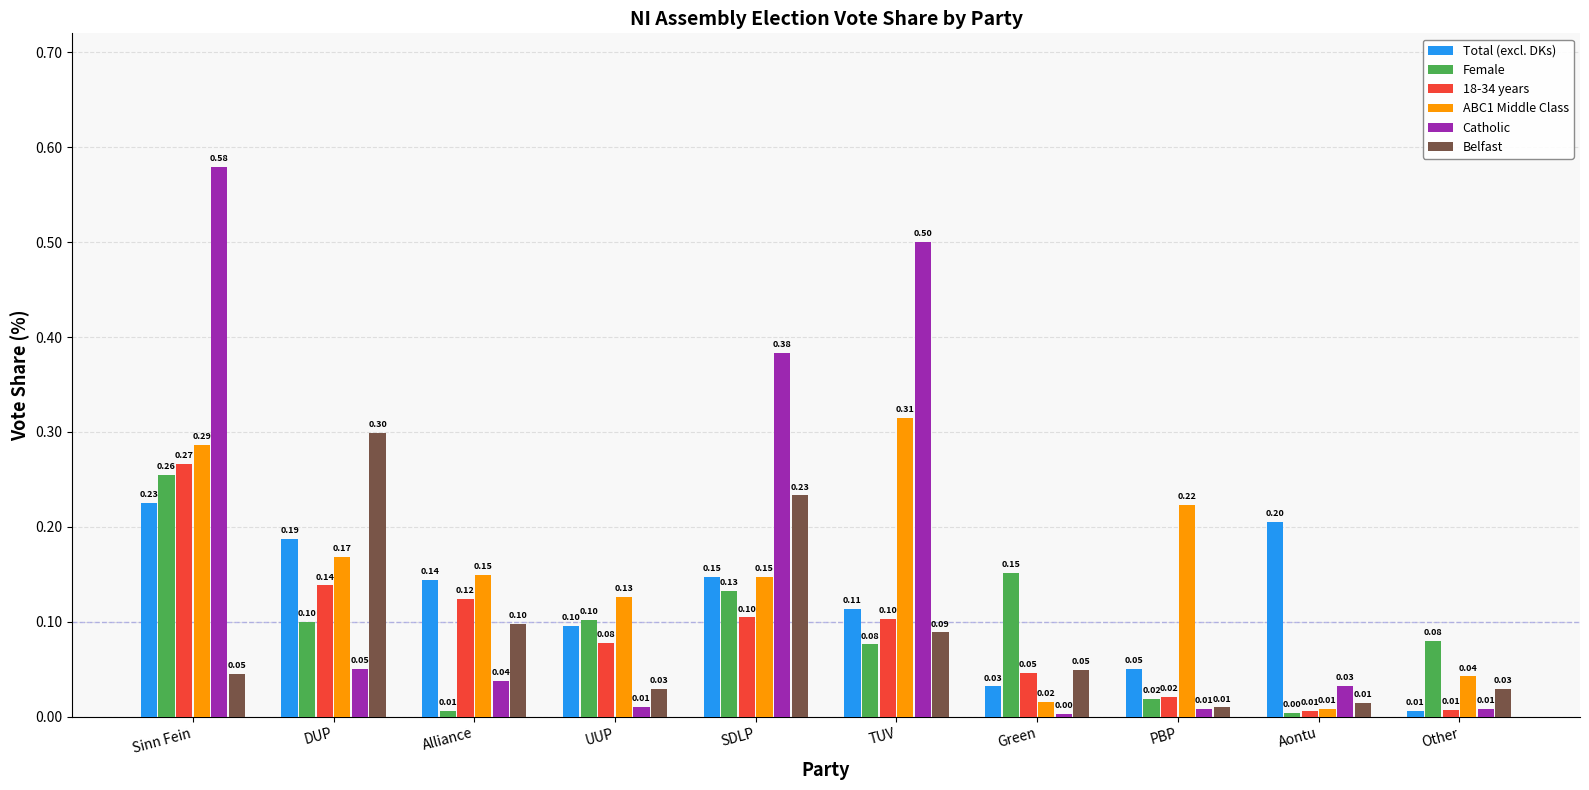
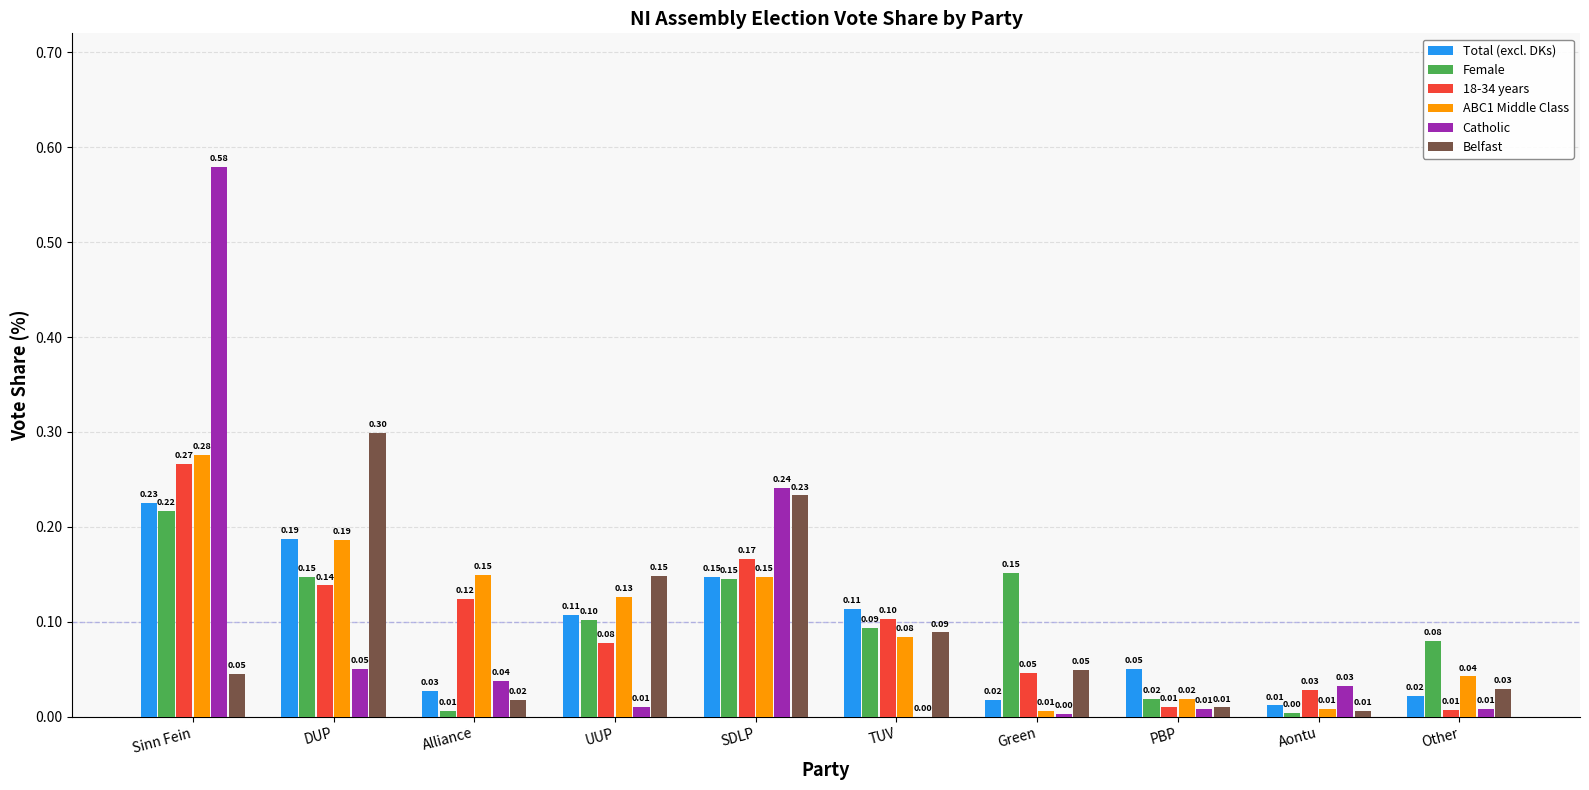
  {
    "Total (excl. DKs)": {
      "Sinn Fein": 0.23,
      "DUP": 0.19,
-     "Alliance": 0.14,
-     "UUP": 0.10,
+     "Alliance": 0.03,
+     "UUP": 0.11,
      "SDLP": 0.15,
      "TUV": 0.11,
-     "Green": 0.03,
+     "Green": 0.02,
      "PBP": 0.05,
-     "Aontu": 0.20,
-     "Other": 0.01
+     "Aontu": 0.01,
+     "Other": 0.02
    },
    "Female": {
-     "Sinn Fein": 0.26,
-     "DUP": 0.10,
+     "Sinn Fein": 0.22,
+     "DUP": 0.15,
      "Alliance": 0.01,
      "UUP": 0.10,
-     "SDLP": 0.13,
-     "TUV": 0.08,
+     "SDLP": 0.15,
+     "TUV": 0.09,
      "Green": 0.15,
      "PBP": 0.02,
      "Aontu": 0.00,
      "Other": 0.08
    },
    "18-34 years": {
      "Sinn Fein": 0.27,
      "DUP": 0.14,
      "Alliance": 0.12,
      "UUP": 0.08,
-     "SDLP": 0.10,
+     "SDLP": 0.17,
      "TUV": 0.10,
      "Green": 0.05,
-     "PBP": 0.02,
-     "Aontu": 0.01,
+     "PBP": 0.01,
+     "Aontu": 0.03,
      "Other": 0.01
    },
    "ABC1 Middle Class": {
-     "Sinn Fein": 0.29,
-     "DUP": 0.17,
+     "Sinn Fein": 0.28,
+     "DUP": 0.19,
      "Alliance": 0.15,
      "UUP": 0.13,
      "SDLP": 0.15,
-     "TUV": 0.31,
-     "Green": 0.02,
-     "PBP": 0.22,
+     "TUV": 0.08,
+     "Green": 0.01,
+     "PBP": 0.02,
      "Aontu": 0.01,
      "Other": 0.04
    },
    "Catholic": {
      "Sinn Fein": 0.58,
      "DUP": 0.05,
      "Alliance": 0.04,
      "UUP": 0.01,
-     "SDLP": 0.38,
-     "TUV": 0.50,
+     "SDLP": 0.24,
+     "TUV": 0.00,
      "Green": 0.00,
      "PBP": 0.01,
      "Aontu": 0.03,
      "Other": 0.01
    },
    "Belfast": {
      "Sinn Fein": 0.05,
      "DUP": 0.30,
-     "Alliance": 0.10,
-     "UUP": 0.03,
+     "Alliance": 0.02,
+     "UUP": 0.15,
      "SDLP": 0.23,
      "TUV": 0.09,
      "Green": 0.05,
      "PBP": 0.01,
-     "Aontu": 0.015,
+     "Aontu": 0.006,
      "Other": 0.03
    }
  }
